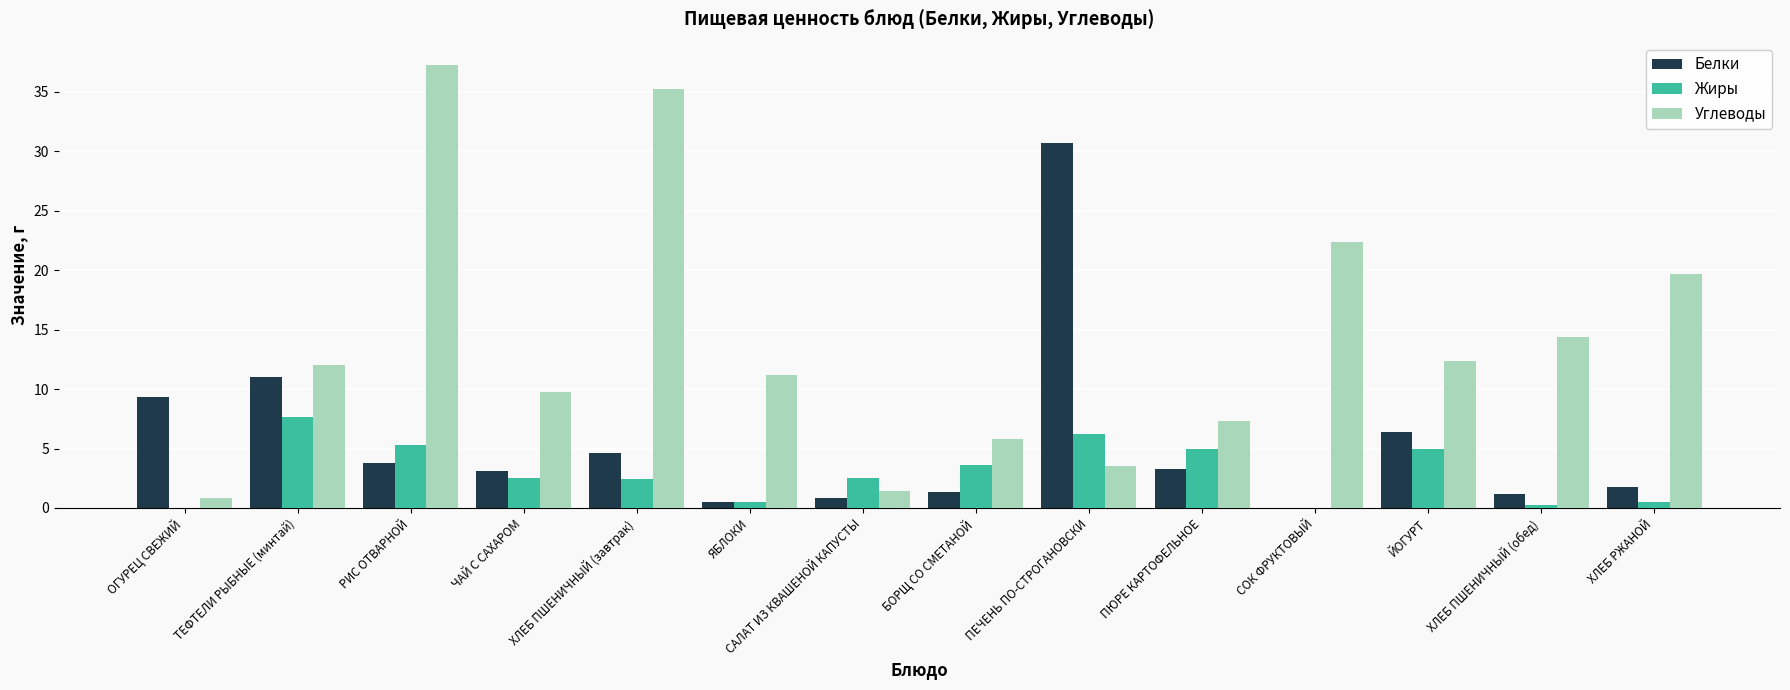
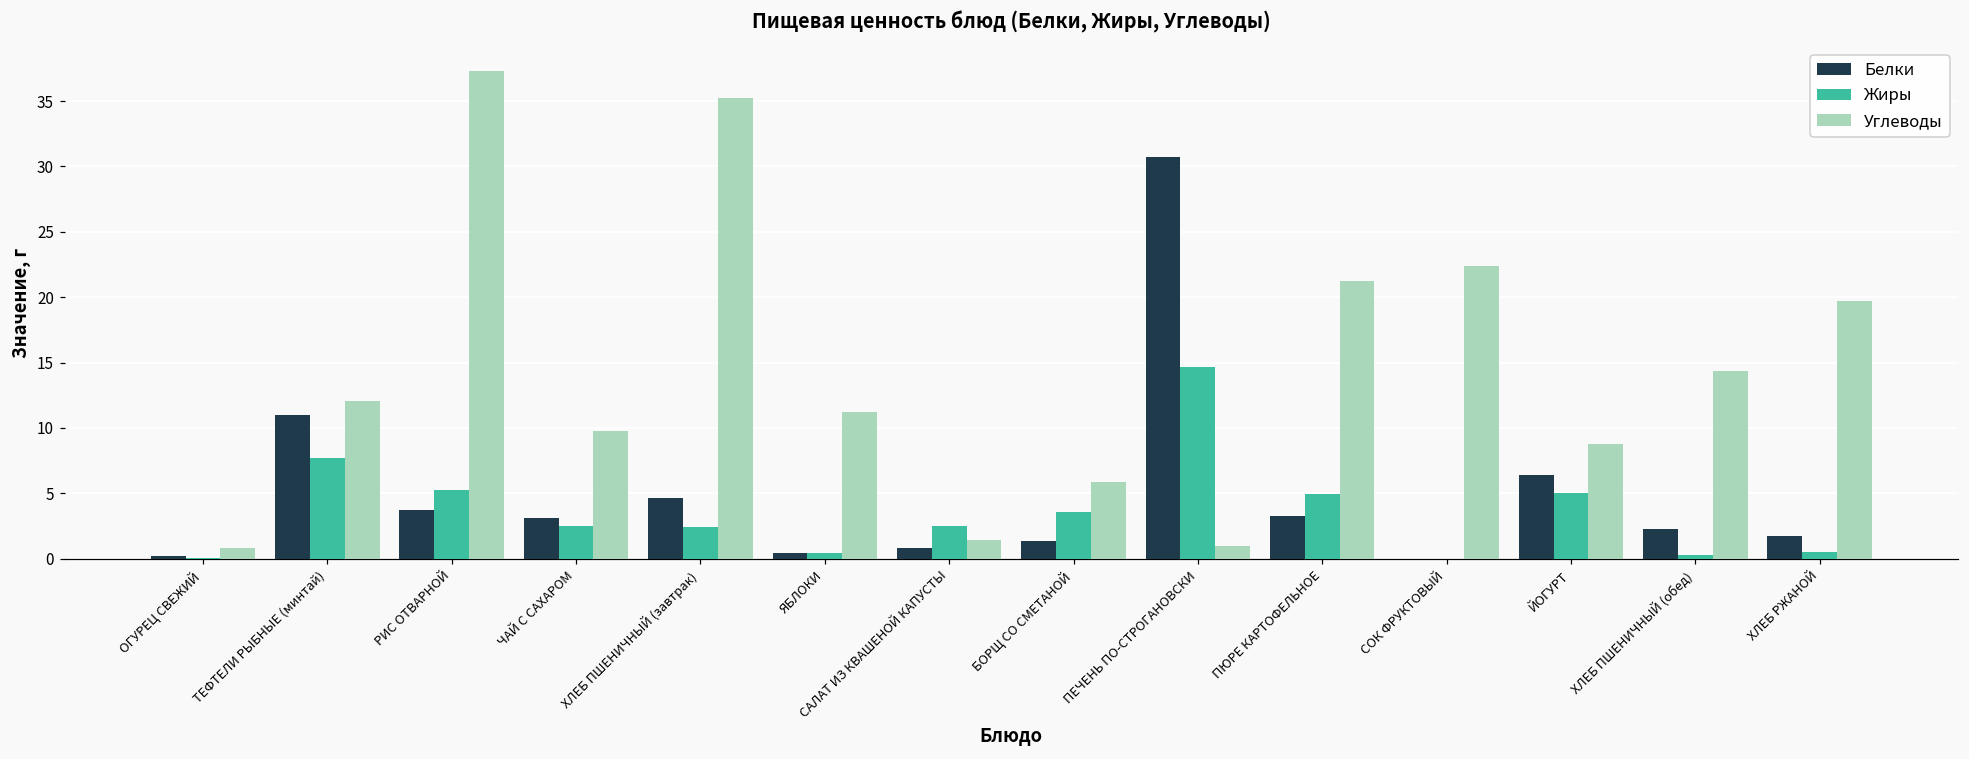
  {
    "Белки": {
-     "ОГУРЕЦ СВЕЖИЙ": 9.3,
+     "ОГУРЕЦ СВЕЖИЙ": 0.2,
      "ТЕФТЕЛИ РЫБНЫЕ (минтай)": 11.0,
      "РИС ОТВАРНОЙ": 3.7,
      "ЧАЙ С САХАРОМ": 3.2,
      "ХЛЕБ ПШЕНИЧНЫЙ (завтрак)": 4.6,
      "ЯБЛОКИ": 0.5,
      "САЛАТ ИЗ КВАШЕНОЙ КАПУСТЫ": 0.8,
      "БОРЩ СО СМЕТАНОЙ": 1.3,
      "ПЕЧЕНЬ ПО-СТРОГАНОВСКИ": 30.7,
      "ПЮРЕ КАРТОФЕЛЬНОЕ": 3.2,
      "СОК ФРУКТОВЫЙ": 0.0,
      "ЙОГУРТ": 6.4,
-     "ХЛЕБ ПШЕНИЧНЫЙ (обед)": 1.2,
+     "ХЛЕБ ПШЕНИЧНЫЙ (обед)": 2.3,
      "ХЛЕБ РЖАНОЙ": 1.7
    },
    "Жиры": {
      "ТЕФТЕЛИ РЫБНЫЕ (минтай)": 7.7,
      "РИС ОТВАРНОЙ": 5.3,
      "ЧАЙ С САХАРОМ": 2.5,
      "ХЛЕБ ПШЕНИЧНЫЙ (завтрак)": 2.4,
      "ЯБЛОКИ": 0.5,
      "САЛАТ ИЗ КВАШЕНОЙ КАПУСТЫ": 2.5,
      "БОРЩ СО СМЕТАНОЙ": 3.6,
-     "ПЕЧЕНЬ ПО-СТРОГАНОВСКИ": 6.3,
+     "ПЕЧЕНЬ ПО-СТРОГАНОВСКИ": 14.6,
      "ПЮРЕ КАРТОФЕЛЬНОЕ": 4.9,
      "СОК ФРУКТОВЫЙ": 0.0,
      "ЙОГУРТ": 5.0,
      "ХЛЕБ ПШЕНИЧНЫЙ (обед)": 0.3,
      "ХЛЕБ РЖАНОЙ": 0.5
    },
    "Углеводы": {
      "ОГУРЕЦ СВЕЖИЙ": 0.8,
      "ТЕФТЕЛИ РЫБНЫЕ (минтай)": 12.1,
      "РИС ОТВАРНОЙ": 37.3,
      "ЧАЙ С САХАРОМ": 9.8,
      "ХЛЕБ ПШЕНИЧНЫЙ (завтрак)": 35.3,
      "ЯБЛОКИ": 11.2,
      "САЛАТ ИЗ КВАШЕНОЙ КАПУСТЫ": 1.4,
      "БОРЩ СО СМЕТАНОЙ": 5.8,
-     "ПЕЧЕНЬ ПО-СТРОГАНОВСКИ": 3.5,
-     "ПЮРЕ КАРТОФЕЛЬНОЕ": 7.3,
+     "ПЕЧЕНЬ ПО-СТРОГАНОВСКИ": 1.0,
+     "ПЮРЕ КАРТОФЕЛЬНОЕ": 21.3,
      "СОК ФРУКТОВЫЙ": 22.4,
-     "ЙОГУРТ": 12.4,
+     "ЙОГУРТ": 8.8,
      "ХЛЕБ ПШЕНИЧНЫЙ (обед)": 14.4,
      "ХЛЕБ РЖАНОЙ": 19.7
    }
  }
